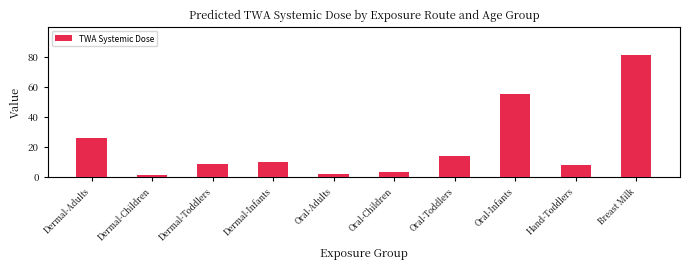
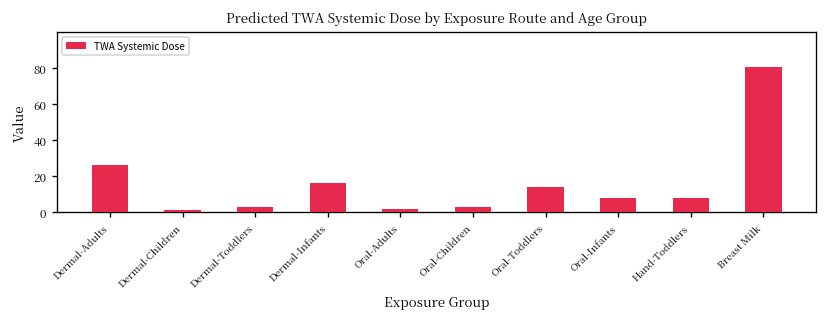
  {
    "Dermal-Adults": 26,
-   "Dermal-Toddlers": 8,
-   "Dermal-Infants": 10,
+   "Dermal-Toddlers": 3,
+   "Dermal-Infants": 16,
    "Oral-Children": 3,
    "Oral-Toddlers": 14,
-   "Oral-Infants": 55,
+   "Oral-Infants": 8,
    "Hand-Toddlers": 8,
    "Breast Milk": 81
  }
